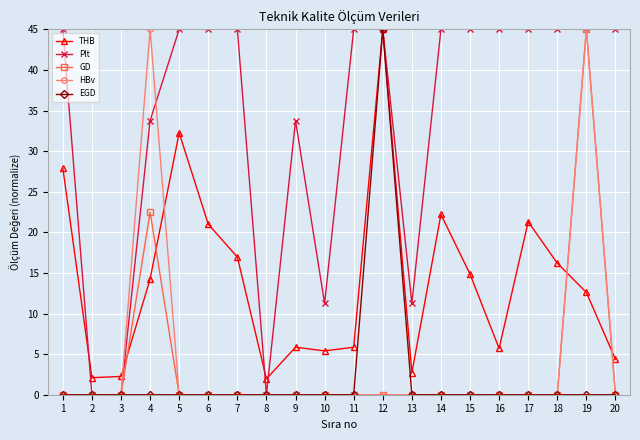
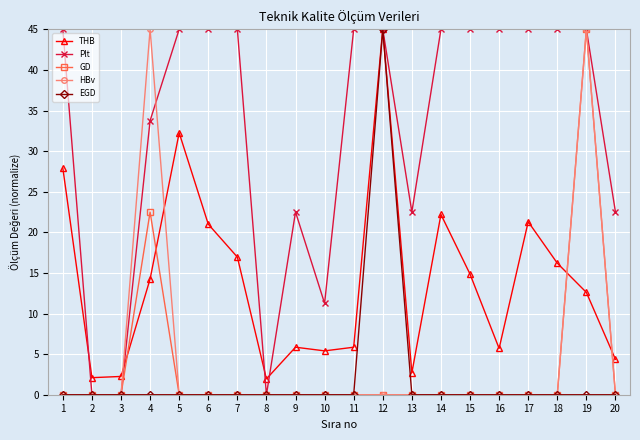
  {
    "THB": {
      "1": 28,
      "2": 2,
      "3": 2,
      "4": 14,
      "5": 32,
      "6": 21,
      "7": 17,
      "8": 2,
      "9": 6,
      "10": 5,
      "11": 6,
      "13": 3,
      "14": 22,
      "15": 15,
      "16": 6,
      "17": 21,
      "18": 16,
      "19": 13,
      "20": 4
    },
    "Plt": {
      "1": 45,
      "4": 34,
      "5": 45,
      "6": 45,
      "7": 45,
-     "9": 34,
+     "9": 23,
      "10": 11,
      "11": 45,
-     "13": 11,
+     "13": 23,
      "14": 45,
      "15": 45,
      "16": 45,
      "17": 45,
      "18": 45,
-     "20": 45
+     "20": 23
    },
    "EGD": {
      "4": 0,
      "19": 0
    }
  }
